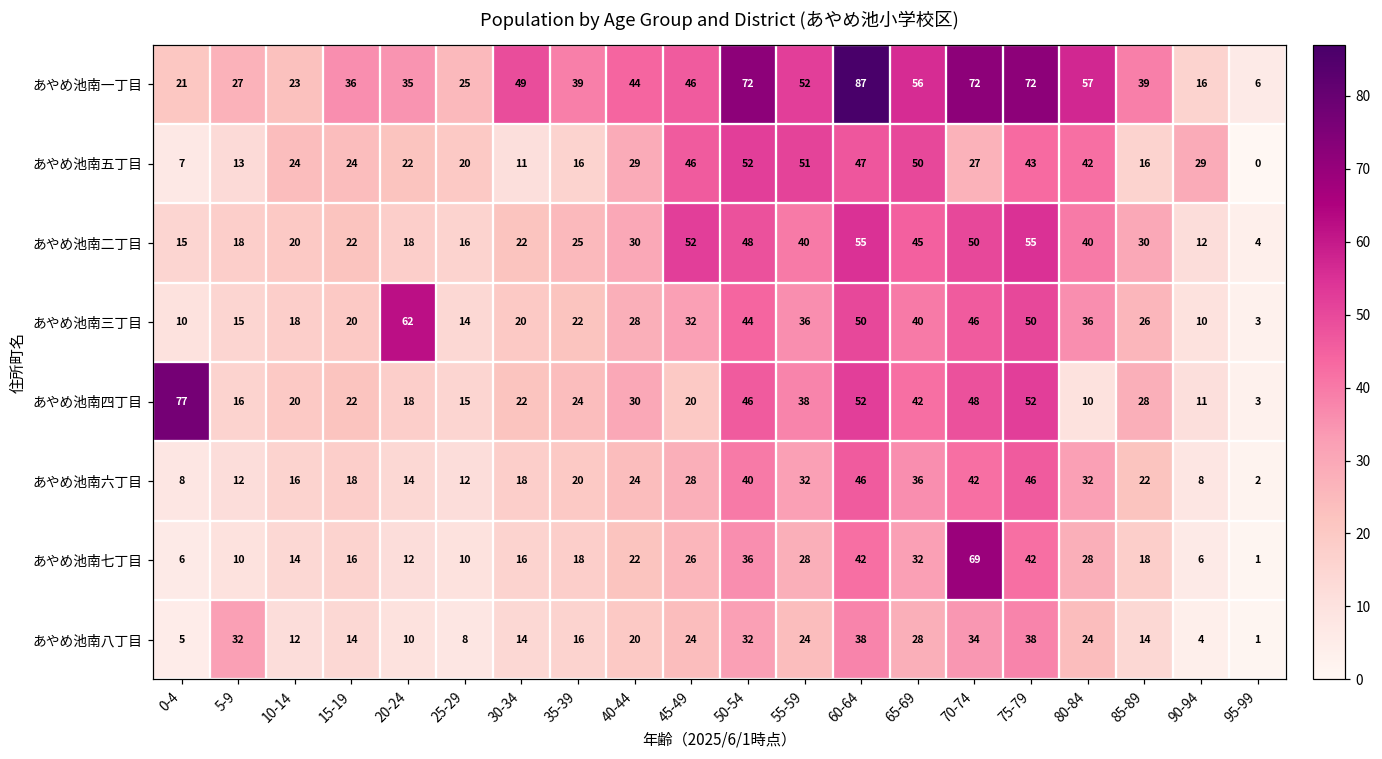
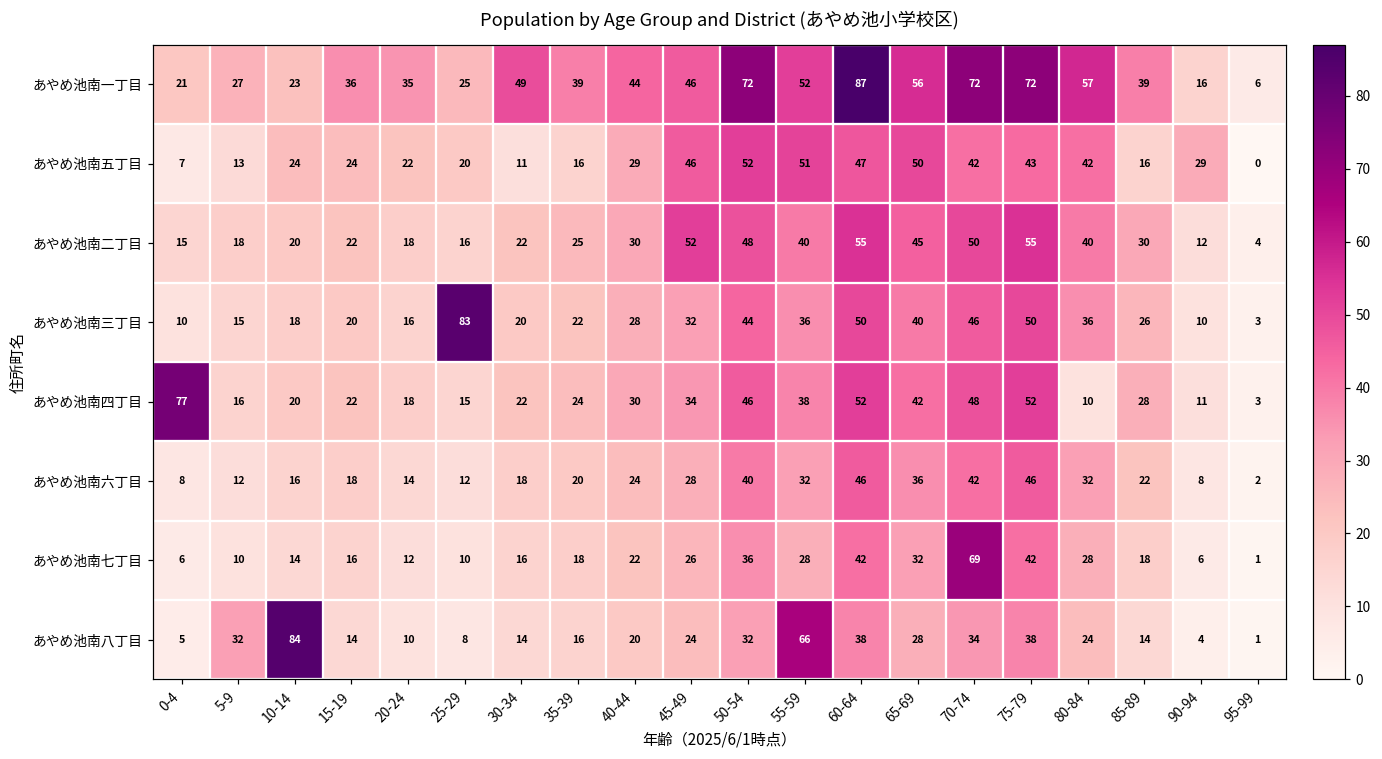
  {
    "あやめ池南一丁目": {
      "0-4": 21,
      "5-9": 27,
      "10-14": 23,
      "15-19": 36,
      "20-24": 35,
      "25-29": 25,
      "30-34": 49,
      "35-39": 39,
      "40-44": 44,
      "45-49": 46,
      "50-54": 72,
      "55-59": 52,
      "60-64": 87,
      "65-69": 56,
      "70-74": 72,
      "75-79": 72,
      "80-84": 57,
      "85-89": 39,
      "90-94": 16,
      "95-99": 6
    },
    "あやめ池南五丁目": {
      "0-4": 7,
      "5-9": 13,
      "10-14": 24,
      "15-19": 24,
      "20-24": 22,
      "25-29": 20,
      "30-34": 11,
      "35-39": 16,
      "40-44": 29,
      "45-49": 46,
      "50-54": 52,
      "55-59": 51,
      "60-64": 47,
      "65-69": 50,
-     "70-74": 27,
+     "70-74": 42,
      "75-79": 43,
      "80-84": 42,
      "85-89": 16,
      "90-94": 29,
      "95-99": 0
    },
    "あやめ池南二丁目": {
      "0-4": 15,
      "5-9": 18,
      "10-14": 20,
      "15-19": 22,
      "20-24": 18,
      "25-29": 16,
      "30-34": 22,
      "35-39": 25,
      "40-44": 30,
      "45-49": 52,
      "50-54": 48,
      "55-59": 40,
      "60-64": 55,
      "65-69": 45,
      "70-74": 50,
      "75-79": 55,
      "80-84": 40,
      "85-89": 30,
      "90-94": 12,
      "95-99": 4
    },
    "あやめ池南三丁目": {
      "0-4": 10,
      "5-9": 15,
      "10-14": 18,
      "15-19": 20,
-     "20-24": 62,
-     "25-29": 14,
+     "20-24": 16,
+     "25-29": 83,
      "30-34": 20,
      "35-39": 22,
      "40-44": 28,
      "45-49": 32,
      "50-54": 44,
      "55-59": 36,
      "60-64": 50,
      "65-69": 40,
      "70-74": 46,
      "75-79": 50,
      "80-84": 36,
      "85-89": 26,
      "90-94": 10,
      "95-99": 3
    },
    "あやめ池南四丁目": {
      "0-4": 77,
      "5-9": 16,
      "10-14": 20,
      "15-19": 22,
      "20-24": 18,
      "25-29": 15,
      "30-34": 22,
      "35-39": 24,
      "40-44": 30,
-     "45-49": 20,
+     "45-49": 34,
      "50-54": 46,
      "55-59": 38,
      "60-64": 52,
      "65-69": 42,
      "70-74": 48,
      "75-79": 52,
      "80-84": 10,
      "85-89": 28,
      "90-94": 11,
      "95-99": 3
    },
    "あやめ池南六丁目": {
      "0-4": 8,
      "5-9": 12,
      "10-14": 16,
      "15-19": 18,
      "20-24": 14,
      "25-29": 12,
      "30-34": 18,
      "35-39": 20,
      "40-44": 24,
      "45-49": 28,
      "50-54": 40,
      "55-59": 32,
      "60-64": 46,
      "65-69": 36,
      "70-74": 42,
      "75-79": 46,
      "80-84": 32,
      "85-89": 22,
      "90-94": 8,
      "95-99": 2
    },
    "あやめ池南七丁目": {
      "0-4": 6,
      "5-9": 10,
      "10-14": 14,
      "15-19": 16,
      "20-24": 12,
      "25-29": 10,
      "30-34": 16,
      "35-39": 18,
      "40-44": 22,
      "45-49": 26,
      "50-54": 36,
      "55-59": 28,
      "60-64": 42,
      "65-69": 32,
      "70-74": 69,
      "75-79": 42,
      "80-84": 28,
      "85-89": 18,
      "90-94": 6,
      "95-99": 1
    },
    "あやめ池南八丁目": {
      "0-4": 5,
      "5-9": 32,
-     "10-14": 12,
+     "10-14": 84,
      "15-19": 14,
      "20-24": 10,
      "25-29": 8,
      "30-34": 14,
      "35-39": 16,
      "40-44": 20,
      "45-49": 24,
      "50-54": 32,
-     "55-59": 24,
+     "55-59": 66,
      "60-64": 38,
      "65-69": 28,
      "70-74": 34,
      "75-79": 38,
      "80-84": 24,
      "85-89": 14,
      "90-94": 4,
      "95-99": 1
    }
  }
